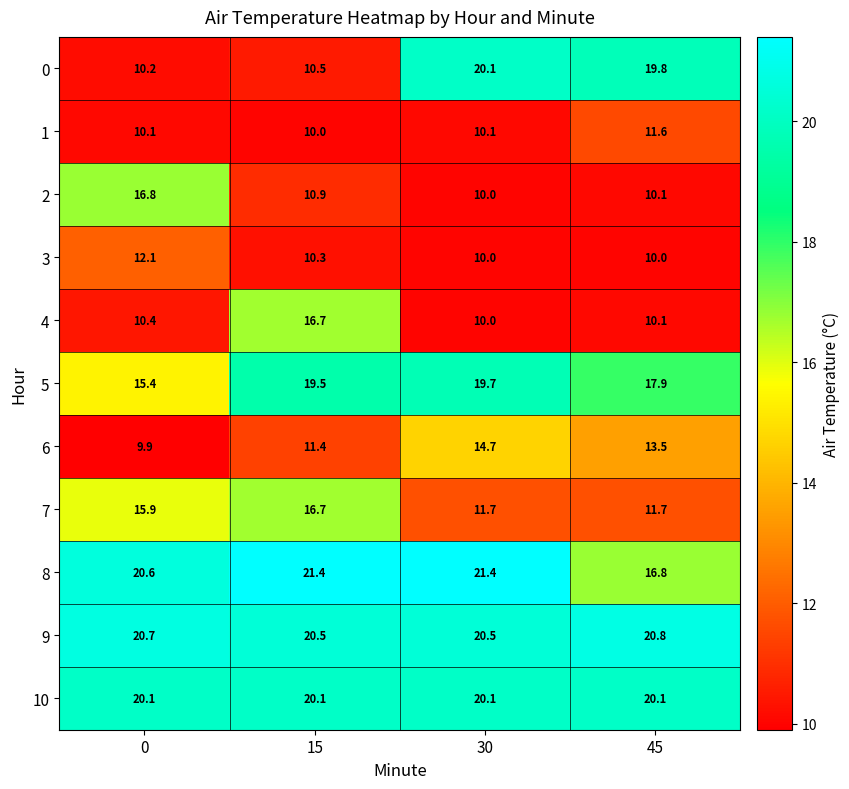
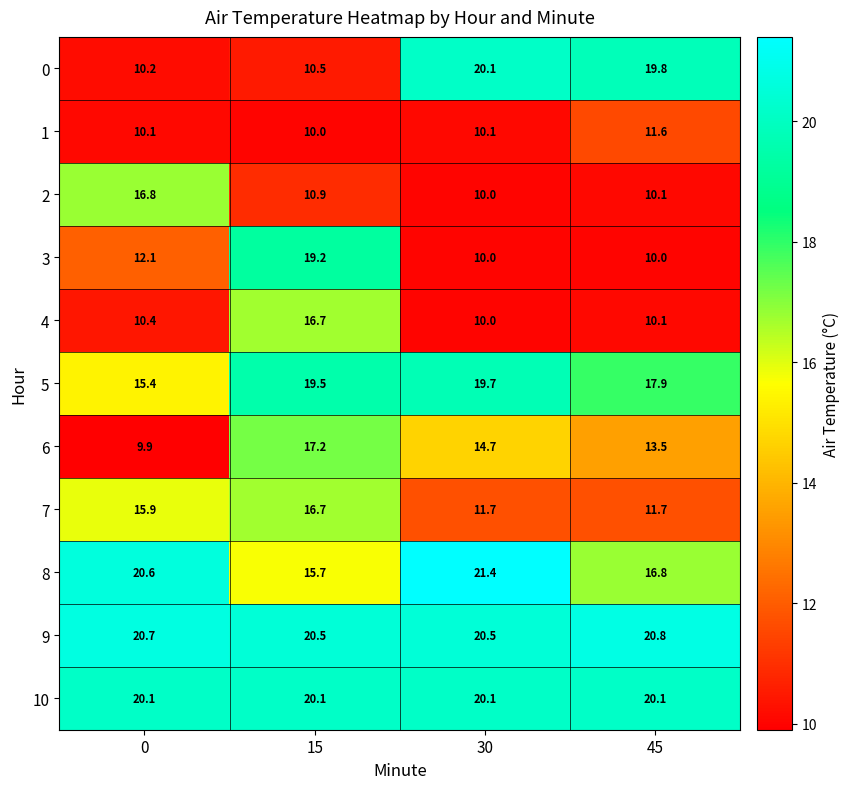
  {
    "0": {
      "0": 10.2,
      "15": 10.5,
      "30": 20.1,
      "45": 19.8
    },
    "1": {
      "0": 10.1,
      "15": 10.0,
      "30": 10.1,
      "45": 11.6
    },
    "2": {
      "0": 16.8,
      "15": 10.9,
      "30": 10.0,
      "45": 10.1
    },
    "3": {
      "0": 12.1,
-     "15": 10.3,
+     "15": 19.2,
      "30": 10.0,
      "45": 10.0
    },
    "4": {
      "0": 10.4,
      "15": 16.7,
      "30": 10.0,
      "45": 10.1
    },
    "5": {
      "0": 15.4,
      "15": 19.5,
      "30": 19.7,
      "45": 17.9
    },
    "6": {
      "0": 9.9,
-     "15": 11.4,
+     "15": 17.2,
      "30": 14.7,
      "45": 13.5
    },
    "7": {
      "0": 15.9,
      "15": 16.7,
      "30": 11.7,
      "45": 11.7
    },
    "8": {
      "0": 20.6,
-     "15": 21.4,
+     "15": 15.7,
      "30": 21.4,
      "45": 16.8
    },
    "9": {
      "0": 20.7,
      "15": 20.5,
      "30": 20.5,
      "45": 20.8
    },
    "10": {
      "0": 20.1,
      "15": 20.1,
      "30": 20.1,
      "45": 20.1
    }
  }
